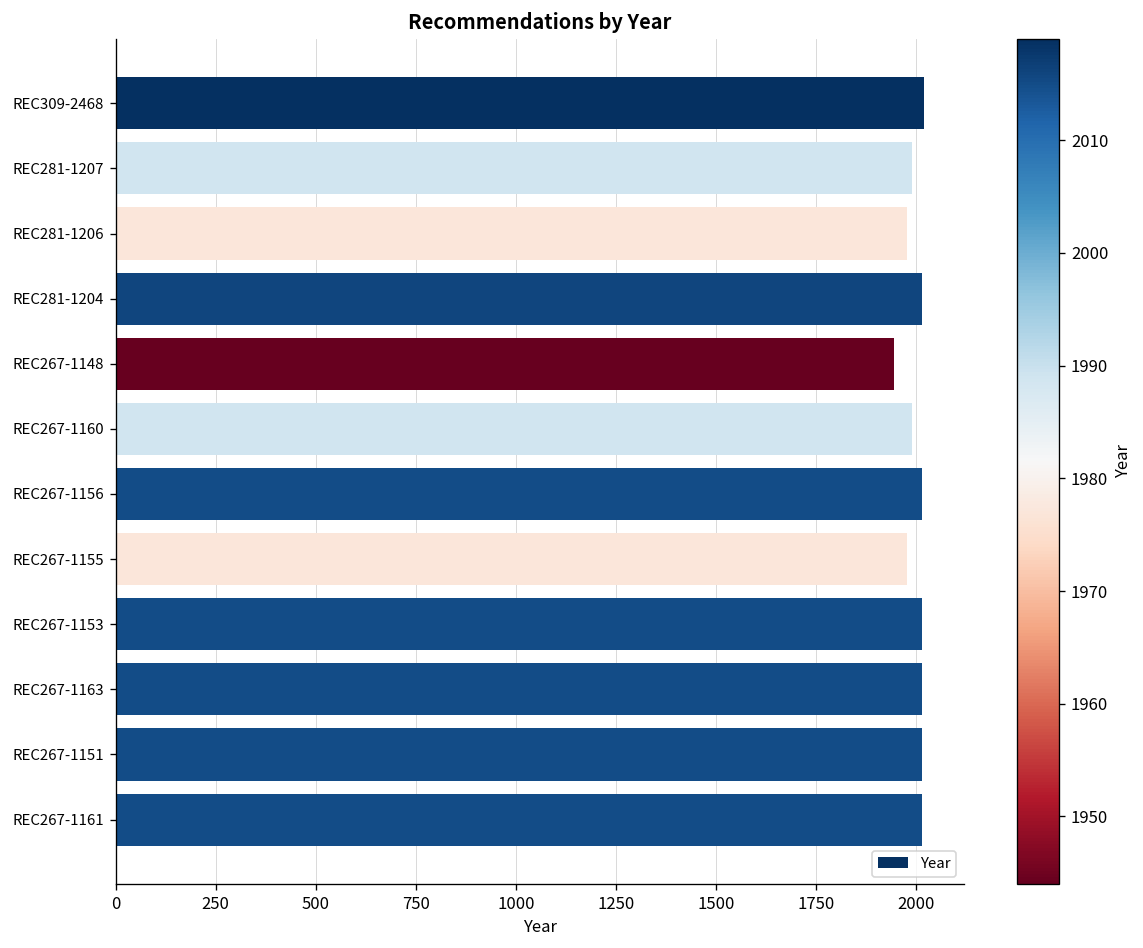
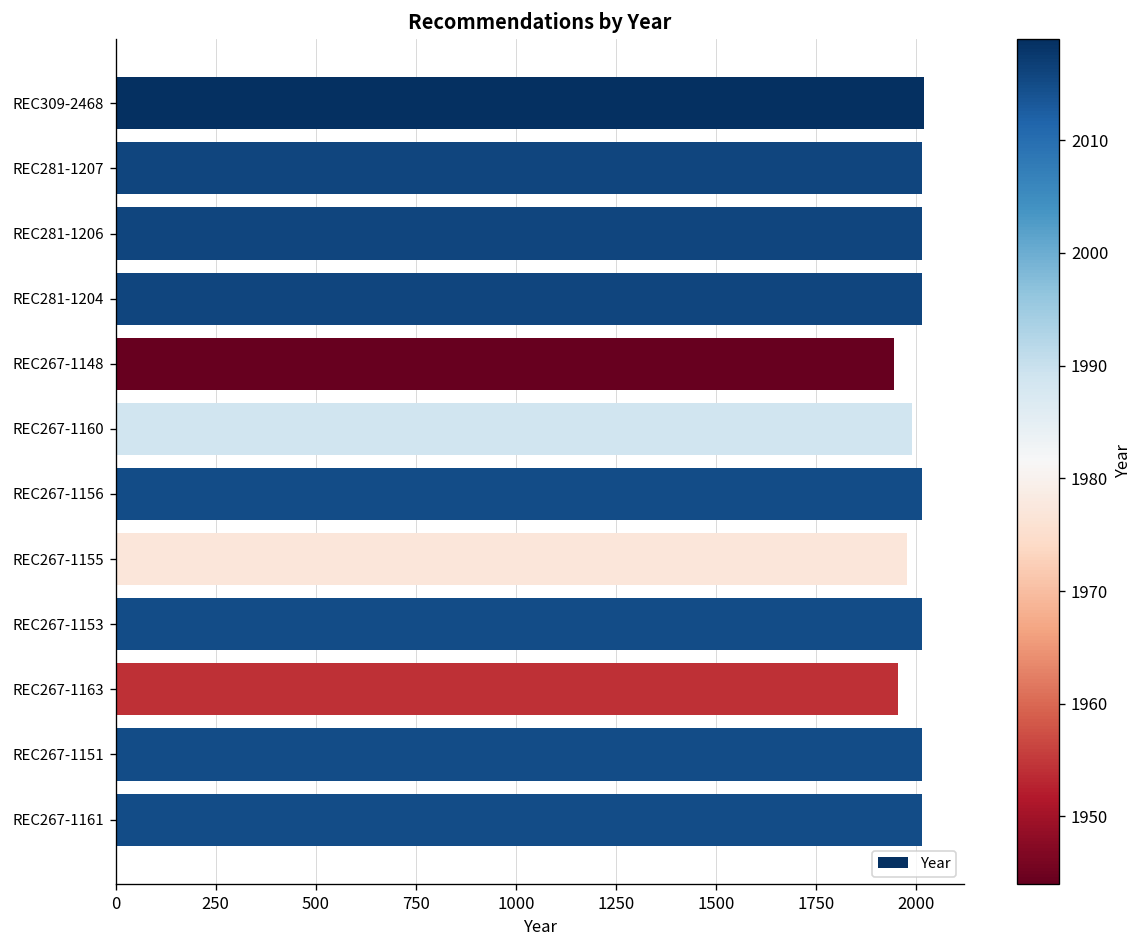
  {
    "REC309-2468": 2020,
-   "REC281-1207": 1990,
-   "REC281-1206": 1980,
+   "REC281-1207": 2020,
+   "REC281-1206": 2020,
    "REC281-1204": 2020,
    "REC267-1148": 1940,
    "REC267-1160": 1990,
    "REC267-1156": 2020,
    "REC267-1155": 1980,
    "REC267-1153": 2020,
-   "REC267-1163": 2020,
+   "REC267-1163": 1950,
    "REC267-1151": 2020,
    "REC267-1161": 2020
  }
